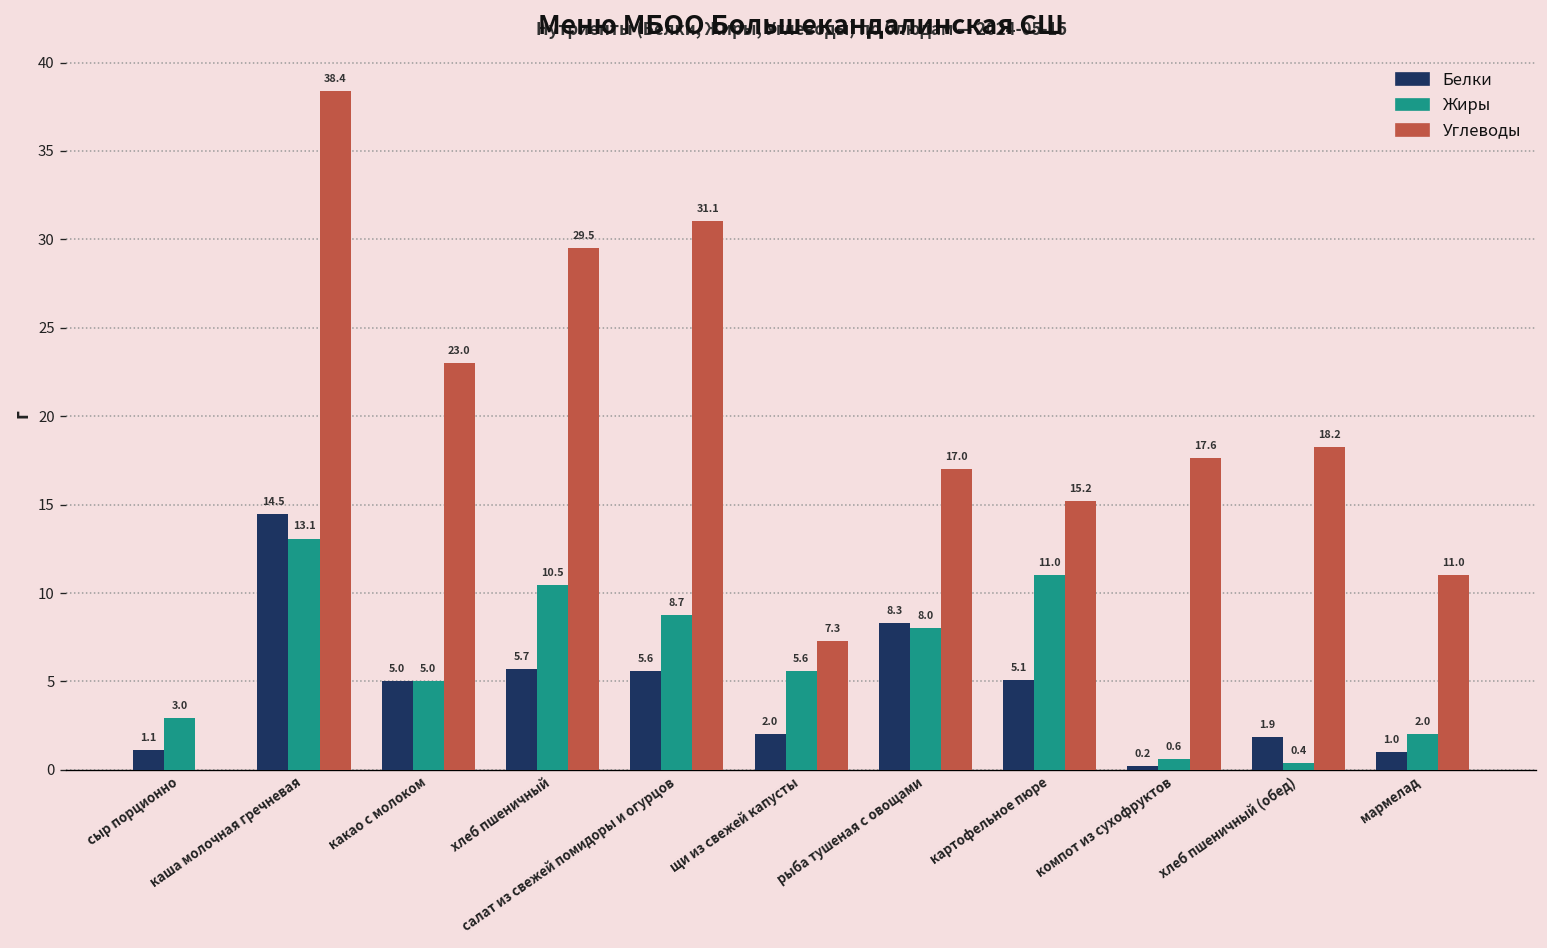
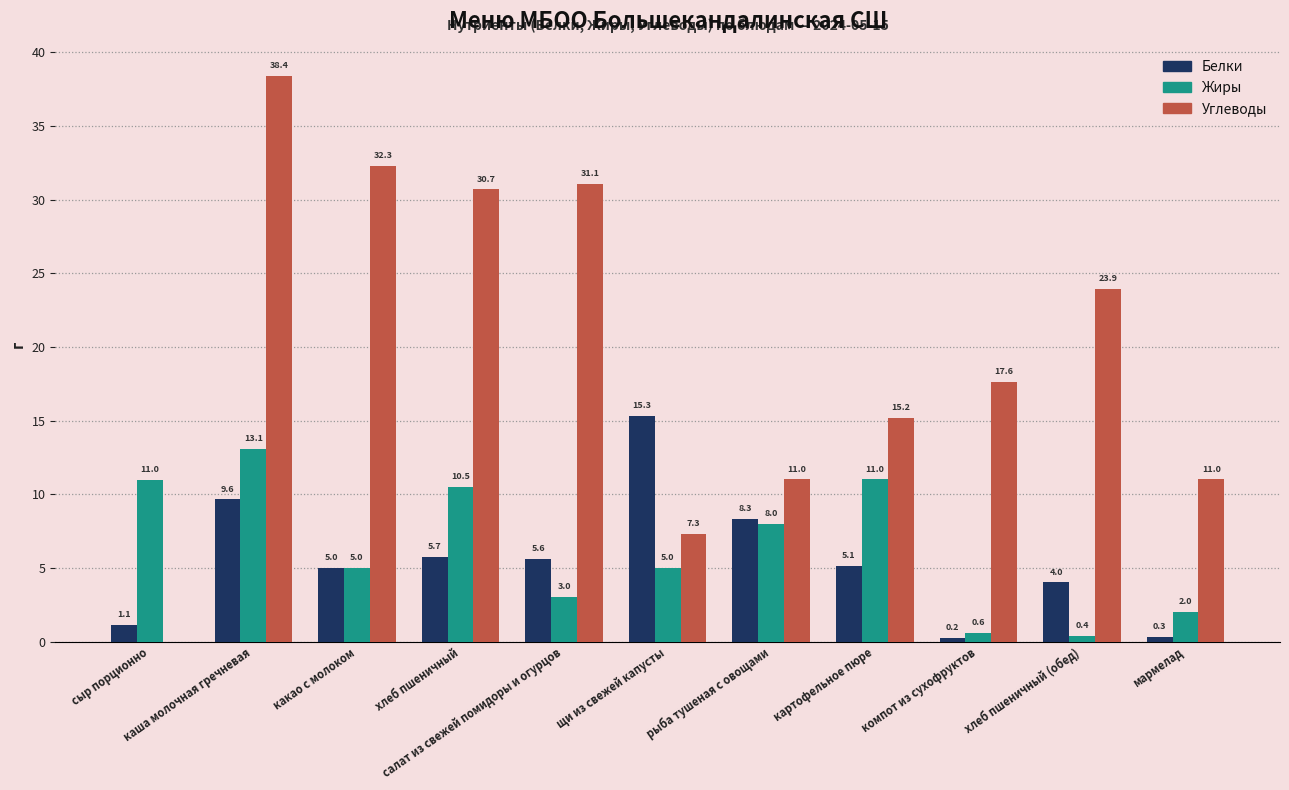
  {
    "Белки": {
      "сыр порционно": 1.1,
-     "каша молочная гречневая": 14.5,
+     "каша молочная гречневая": 9.6,
      "какао с молоком": 5.0,
      "хлеб пшеничный": 5.7,
      "салат из свежей помидоры и огурцов": 5.6,
-     "щи из свежей капусты": 2.0,
+     "щи из свежей капусты": 15.3,
      "рыба тушеная с овощами": 8.3,
      "картофельное пюре": 5.1,
      "компот из сухофруктов": 0.2,
-     "хлеб пшеничный (обед)": 1.9,
-     "мармелад": 1.0
+     "хлеб пшеничный (обед)": 4.0,
+     "мармелад": 0.3
    },
    "Жиры": {
-     "сыр порционно": 3.0,
+     "сыр порционно": 11.0,
      "каша молочная гречневая": 13.1,
      "какао с молоком": 5.0,
      "хлеб пшеничный": 10.5,
-     "салат из свежей помидоры и огурцов": 8.7,
-     "щи из свежей капусты": 5.6,
+     "салат из свежей помидоры и огурцов": 3.0,
+     "щи из свежей капусты": 5.0,
      "рыба тушеная с овощами": 8.0,
      "картофельное пюре": 11.0,
      "компот из сухофруктов": 0.6,
      "хлеб пшеничный (обед)": 0.4,
      "мармелад": 2.0
    },
    "Углеводы": {
      "каша молочная гречневая": 38.4,
-     "какао с молоком": 23.0,
-     "хлеб пшеничный": 29.5,
+     "какао с молоком": 32.3,
+     "хлеб пшеничный": 30.7,
      "салат из свежей помидоры и огурцов": 31.1,
      "щи из свежей капусты": 7.3,
-     "рыба тушеная с овощами": 17.0,
+     "рыба тушеная с овощами": 11.0,
      "картофельное пюре": 15.2,
      "компот из сухофруктов": 17.6,
-     "хлеб пшеничный (обед)": 18.2,
+     "хлеб пшеничный (обед)": 23.9,
      "мармелад": 11.0
    }
  }
